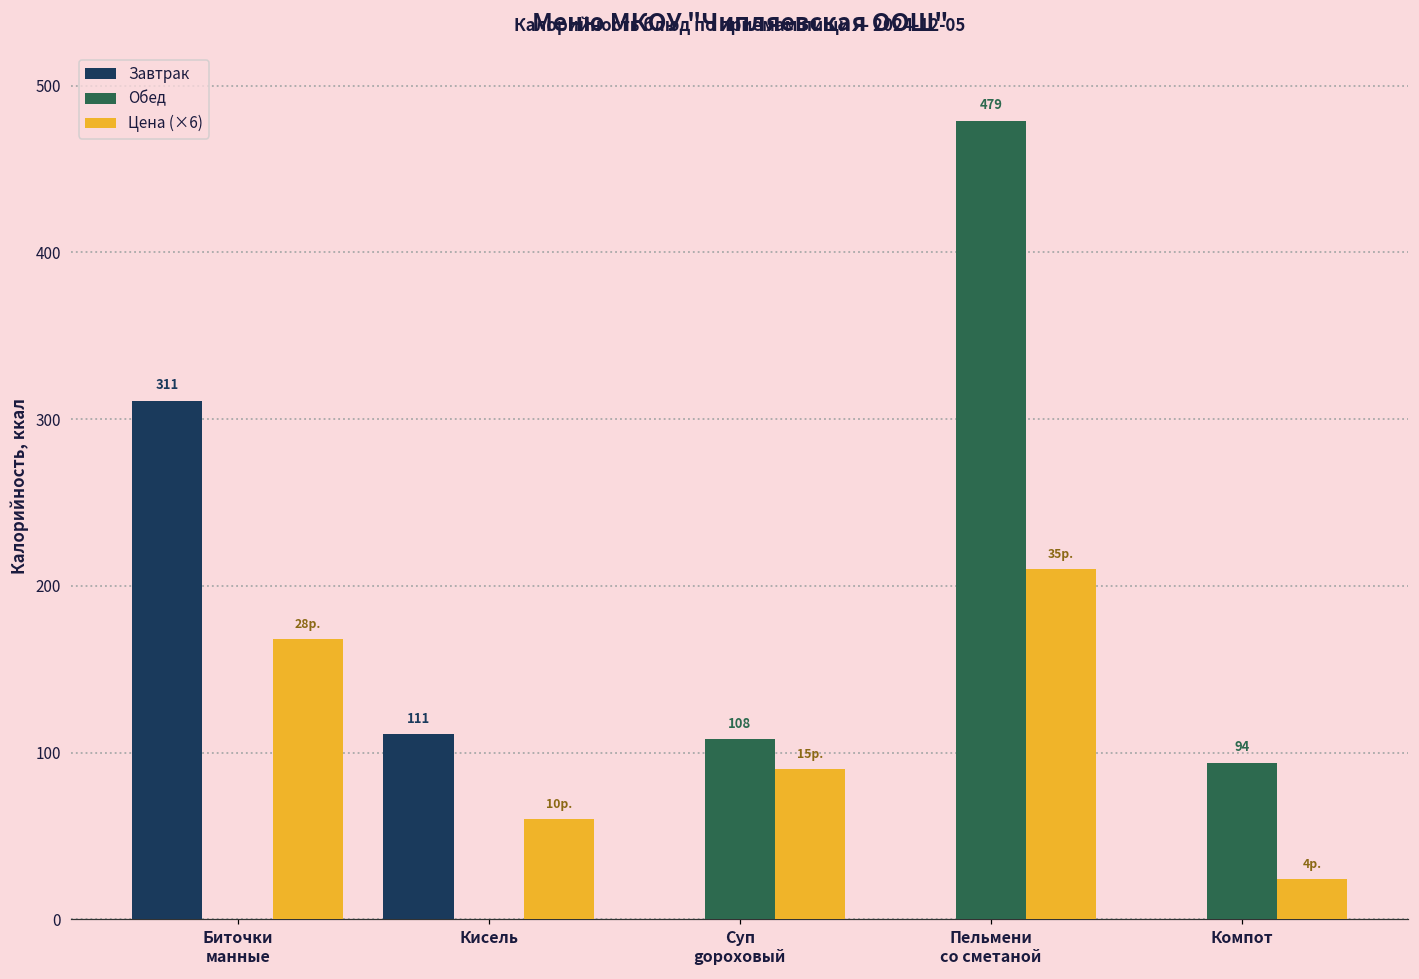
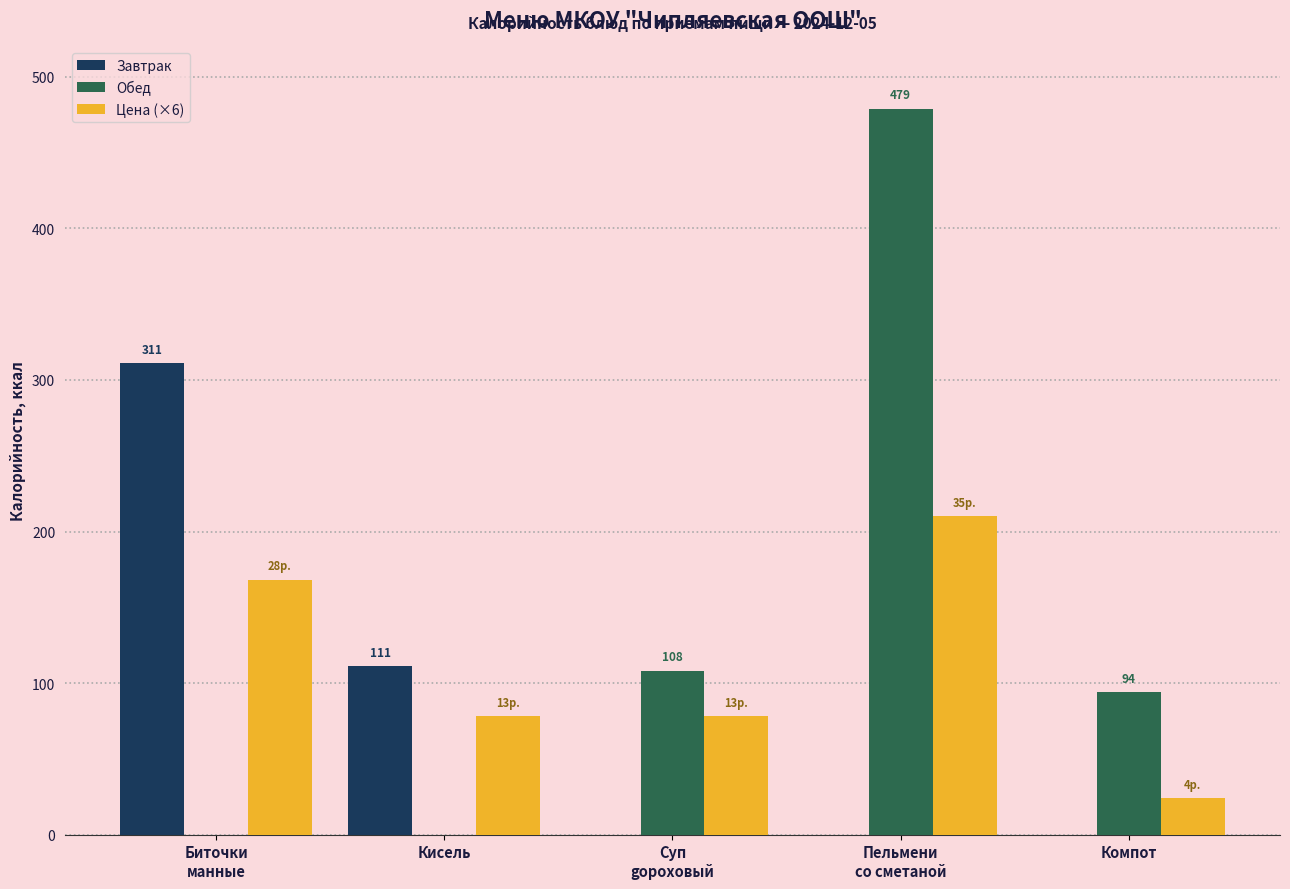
  {
    "Цена (×6)": {
-     "Кисель": "10р.",
-     "Суп gороховый": "15р."
+     "Кисель": "13р.",
+     "Суп gороховый": "13р."
    }
  }
